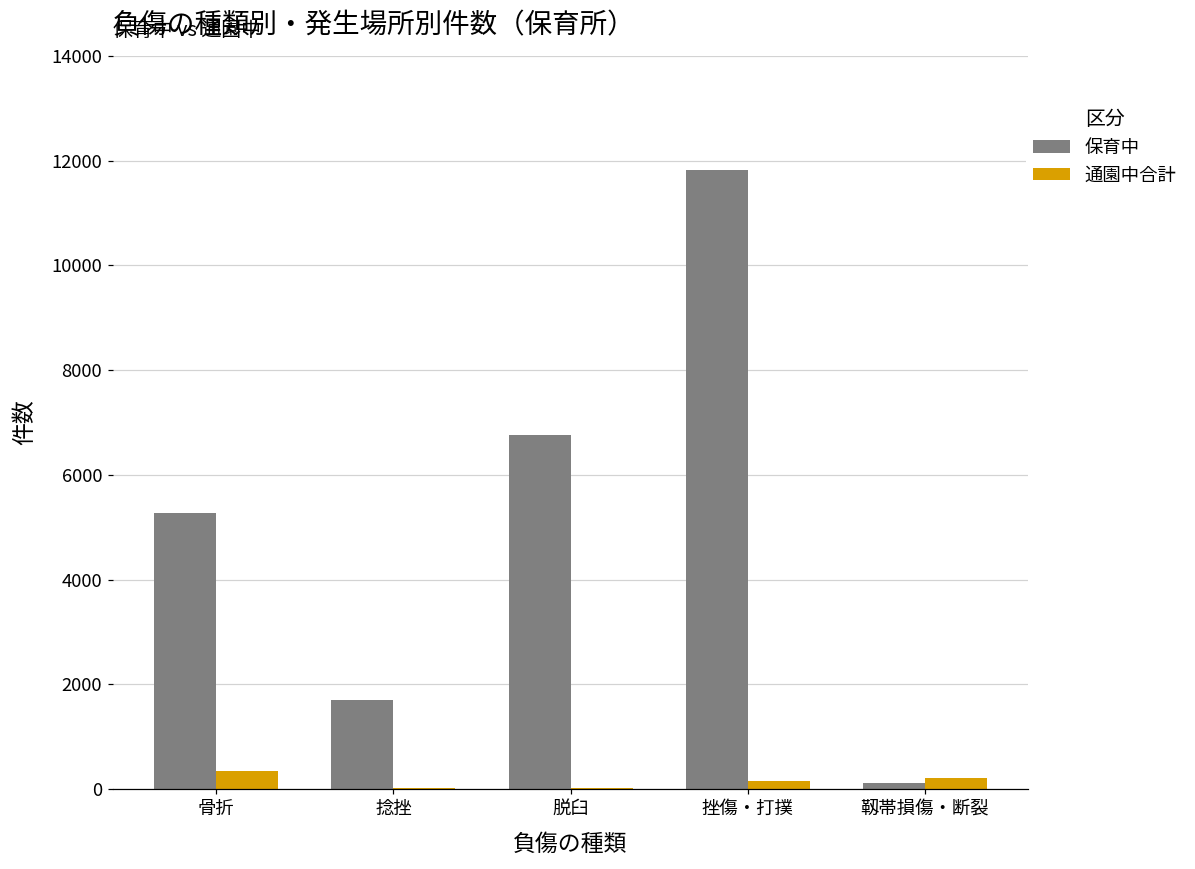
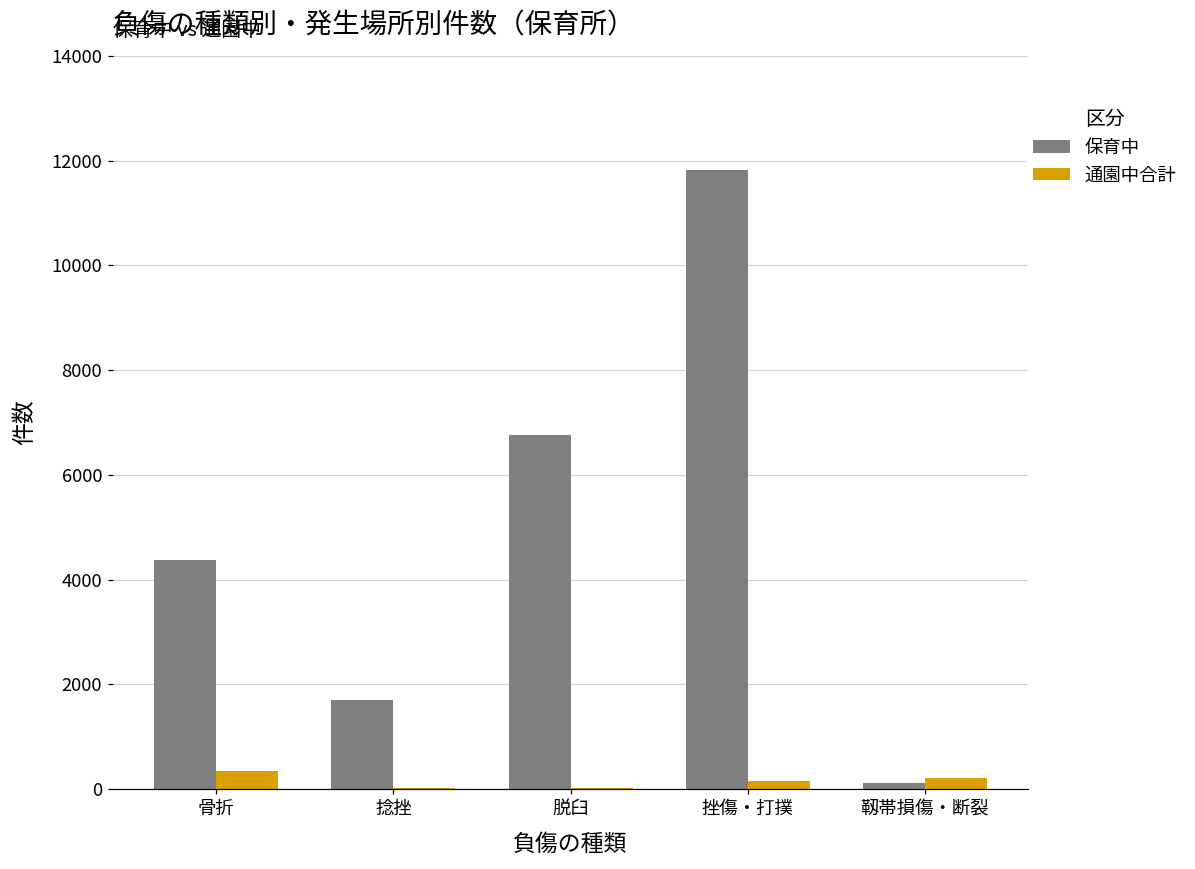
  {
    "保育中": {
-     "骨折": 5300,
+     "骨折": 4400,
      "捻挫": 1700,
      "脱臼": 6800,
      "挫傷・打撲": 11800,
      "靱帯損傷・断裂": 100
    },
    "通園中合計": {
      "骨折": 300,
      "挫傷・打撲": 200,
      "靱帯損傷・断裂": 200
    }
  }
